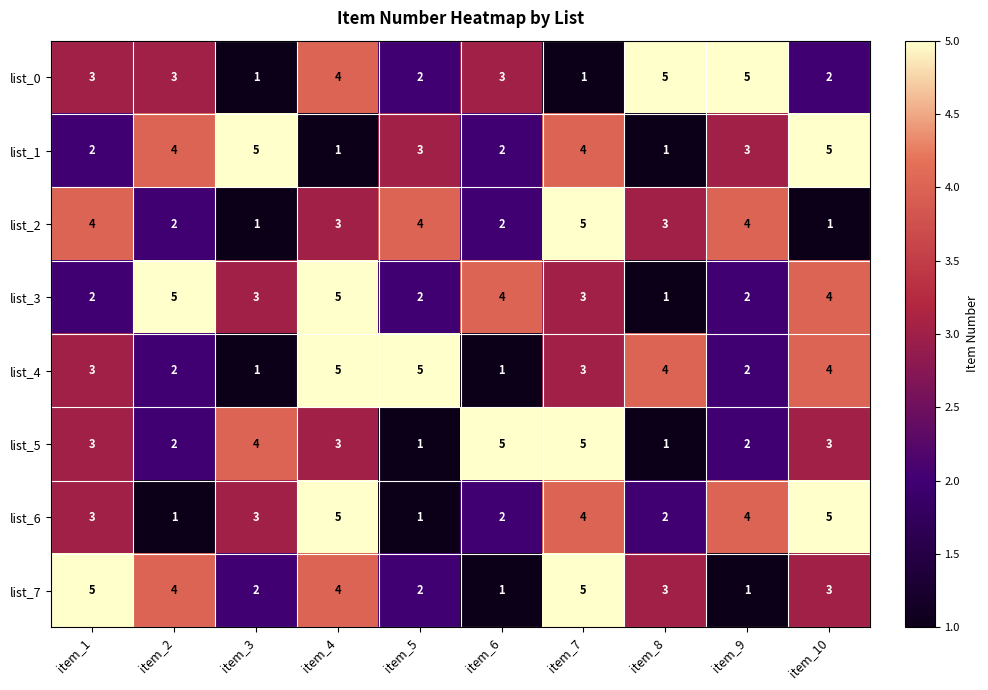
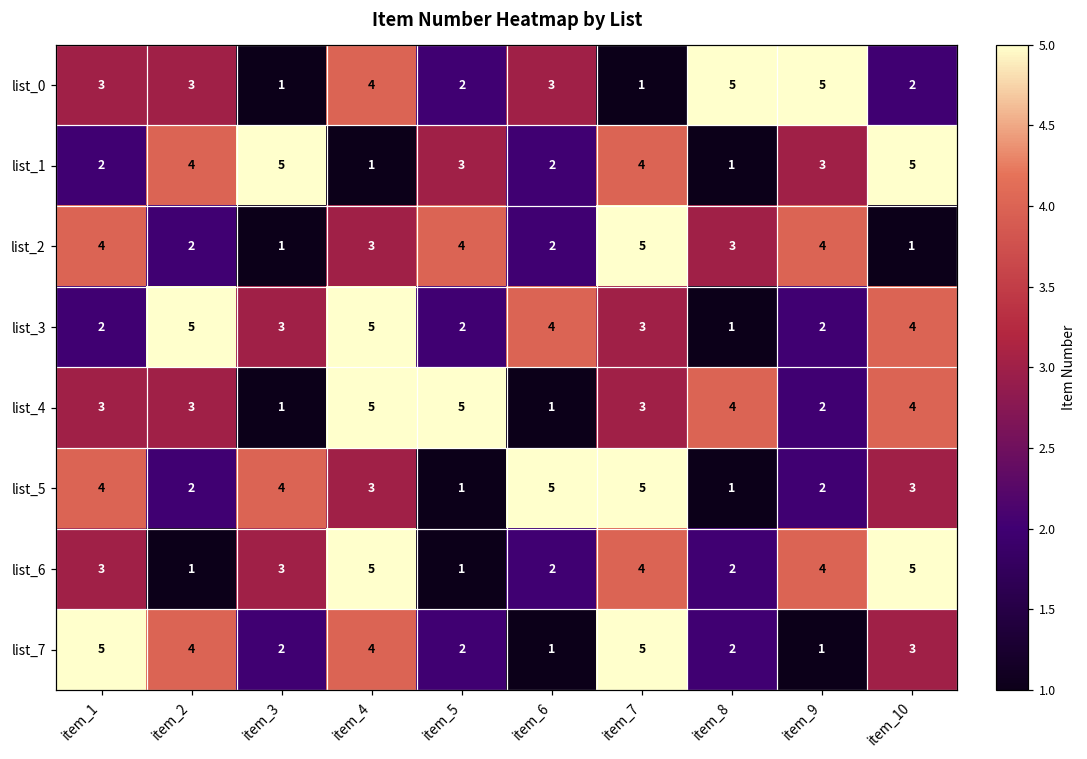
  {
    "list_0": {
      "item_1": 3,
      "item_2": 3,
      "item_3": 1,
      "item_4": 4,
      "item_5": 2,
      "item_6": 3,
      "item_7": 1,
      "item_8": 5,
      "item_9": 5,
      "item_10": 2
    },
    "list_1": {
      "item_1": 2,
      "item_2": 4,
      "item_3": 5,
      "item_4": 1,
      "item_5": 3,
      "item_6": 2,
      "item_7": 4,
      "item_8": 1,
      "item_9": 3,
      "item_10": 5
    },
    "list_2": {
      "item_1": 4,
      "item_2": 2,
      "item_3": 1,
      "item_4": 3,
      "item_5": 4,
      "item_6": 2,
      "item_7": 5,
      "item_8": 3,
      "item_9": 4,
      "item_10": 1
    },
    "list_3": {
      "item_1": 2,
      "item_2": 5,
      "item_3": 3,
      "item_4": 5,
      "item_5": 2,
      "item_6": 4,
      "item_7": 3,
      "item_8": 1,
      "item_9": 2,
      "item_10": 4
    },
    "list_4": {
      "item_1": 3,
-     "item_2": 2,
+     "item_2": 3,
      "item_3": 1,
      "item_4": 5,
      "item_5": 5,
      "item_6": 1,
      "item_7": 3,
      "item_8": 4,
      "item_9": 2,
      "item_10": 4
    },
    "list_5": {
-     "item_1": 3,
+     "item_1": 4,
      "item_2": 2,
      "item_3": 4,
      "item_4": 3,
      "item_5": 1,
      "item_6": 5,
      "item_7": 5,
      "item_8": 1,
      "item_9": 2,
      "item_10": 3
    },
    "list_6": {
      "item_1": 3,
      "item_2": 1,
      "item_3": 3,
      "item_4": 5,
      "item_5": 1,
      "item_6": 2,
      "item_7": 4,
      "item_8": 2,
      "item_9": 4,
      "item_10": 5
    },
    "list_7": {
      "item_1": 5,
      "item_2": 4,
      "item_3": 2,
      "item_4": 4,
      "item_5": 2,
      "item_6": 1,
      "item_7": 5,
-     "item_8": 3,
+     "item_8": 2,
      "item_9": 1,
      "item_10": 3
    }
  }
